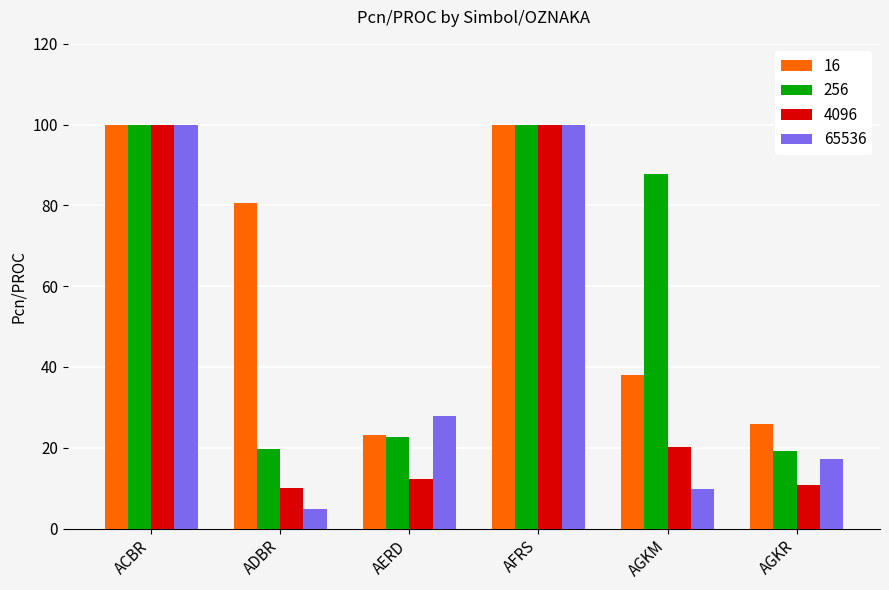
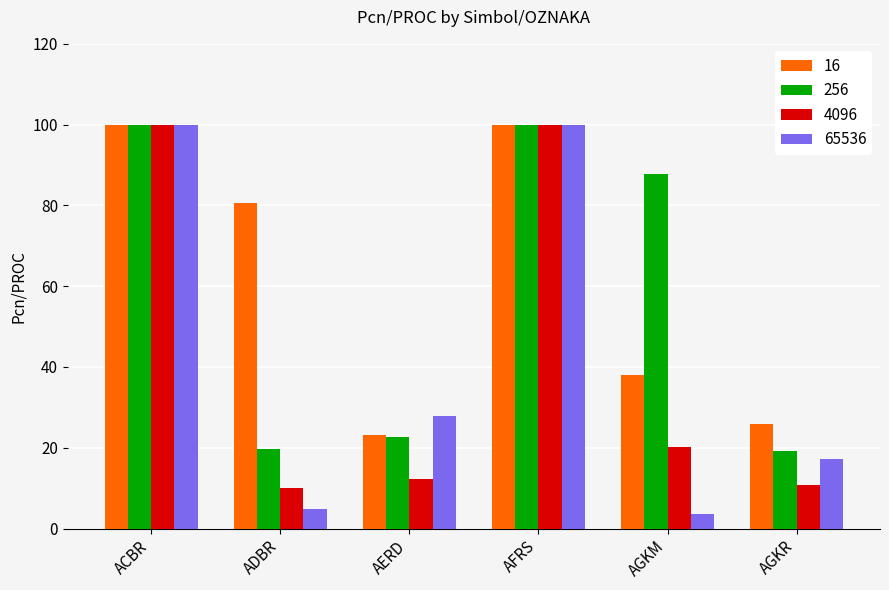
  {
    "16": {
      "ACBR": 100,
      "ADBR": 81,
      "AERD": 23,
      "AFRS": 100,
      "AGKM": 38,
      "AGKR": 26
    },
    "256": {
      "ACBR": 100,
      "ADBR": 20,
      "AERD": 23,
      "AFRS": 100,
      "AGKM": 88,
      "AGKR": 19
    },
    "4096": {
      "ACBR": 100,
      "ADBR": 10,
      "AERD": 12,
      "AFRS": 100,
      "AGKM": 20,
      "AGKR": 11
    },
    "65536": {
      "ACBR": 100,
      "ADBR": 5,
      "AERD": 28,
      "AFRS": 100,
-     "AGKM": 10,
+     "AGKM": 4,
      "AGKR": 17
    }
  }
